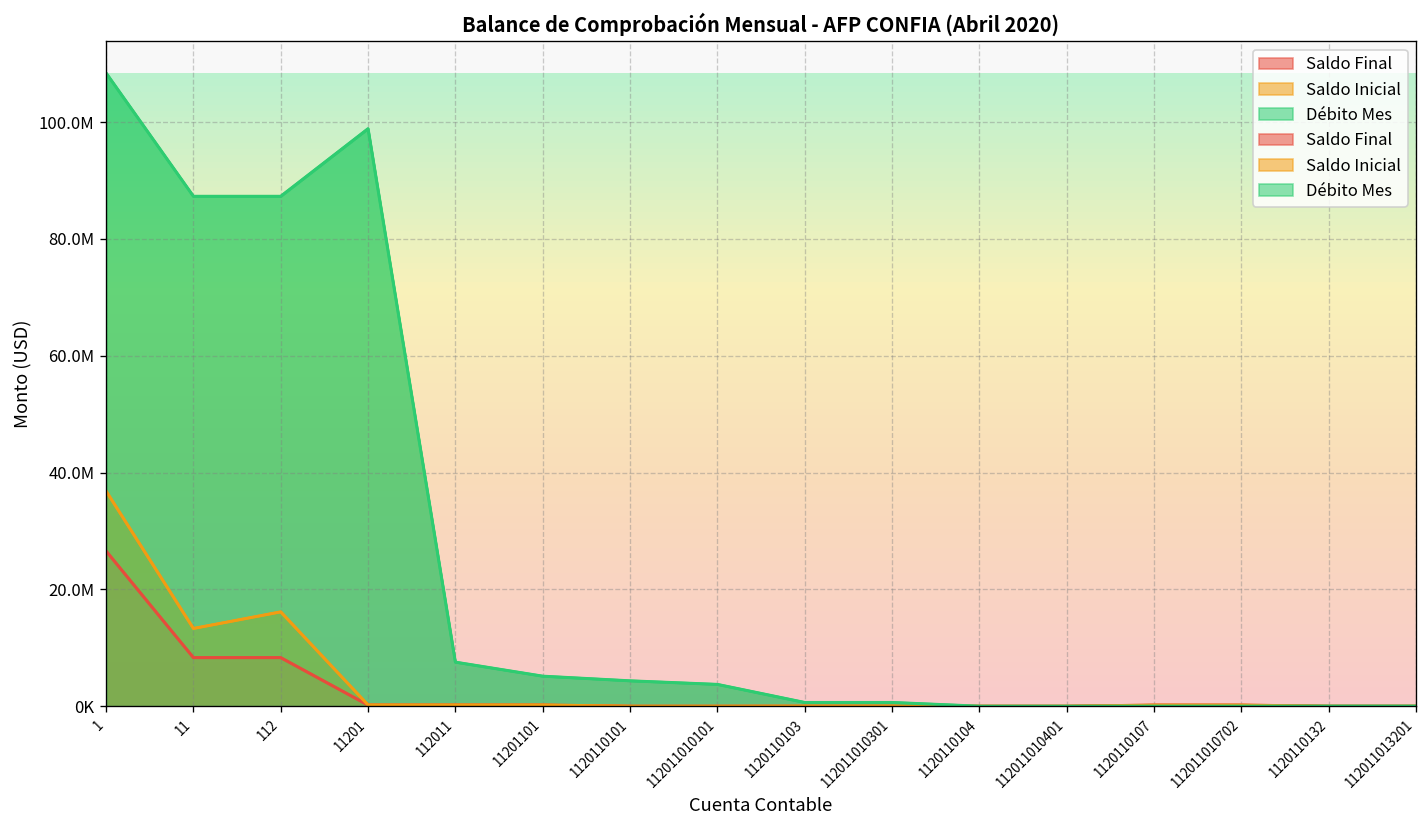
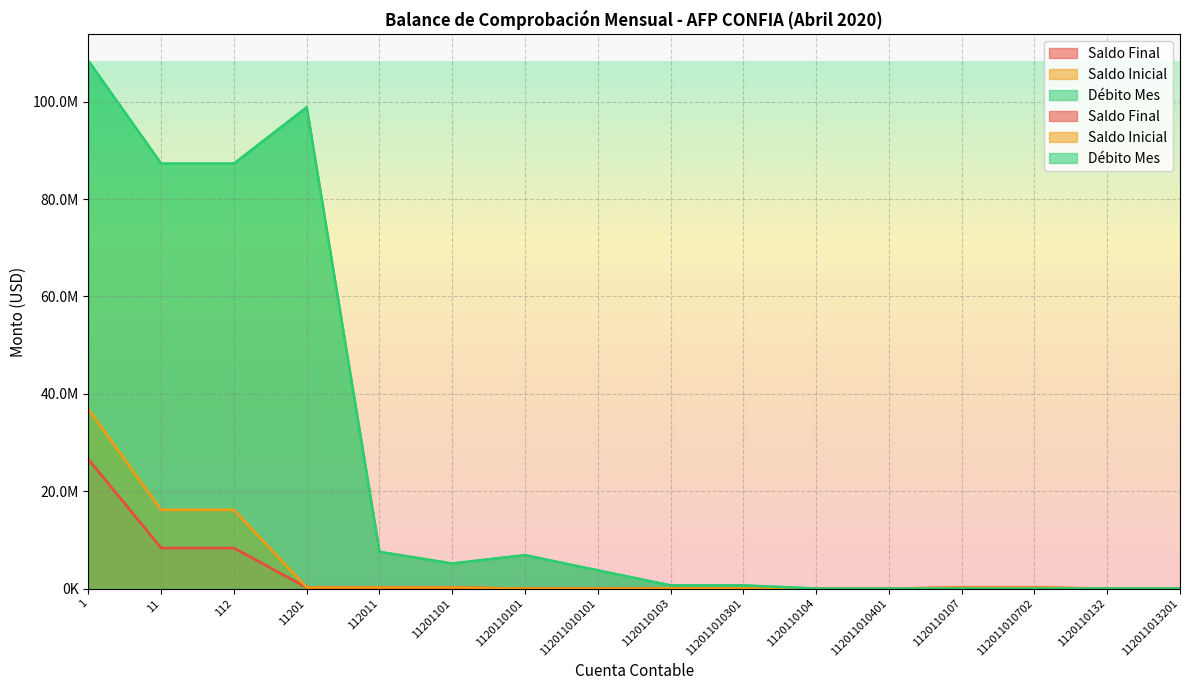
  {
    "Saldo Final": {
      "1": 27000000,
      "11": 8000000,
      "112": 8000000
    },
    "Saldo Inicial": {
      "1": 37000000,
-     "11": 13000000,
+     "11": 16000000,
      "112": 16000000
    },
    "Débito Mes": {
      "1": 108000000,
      "11": 87000000,
      "112": 87000000,
      "11201": 99000000,
      "112011": 8000000,
      "11201101": 5000000,
-     "1120110101": 4000000,
+     "1120110101": 7000000,
      "112011010101": 4000000,
      "1120110103": 1000000,
      "112011010301": 1000000
    }
  }
